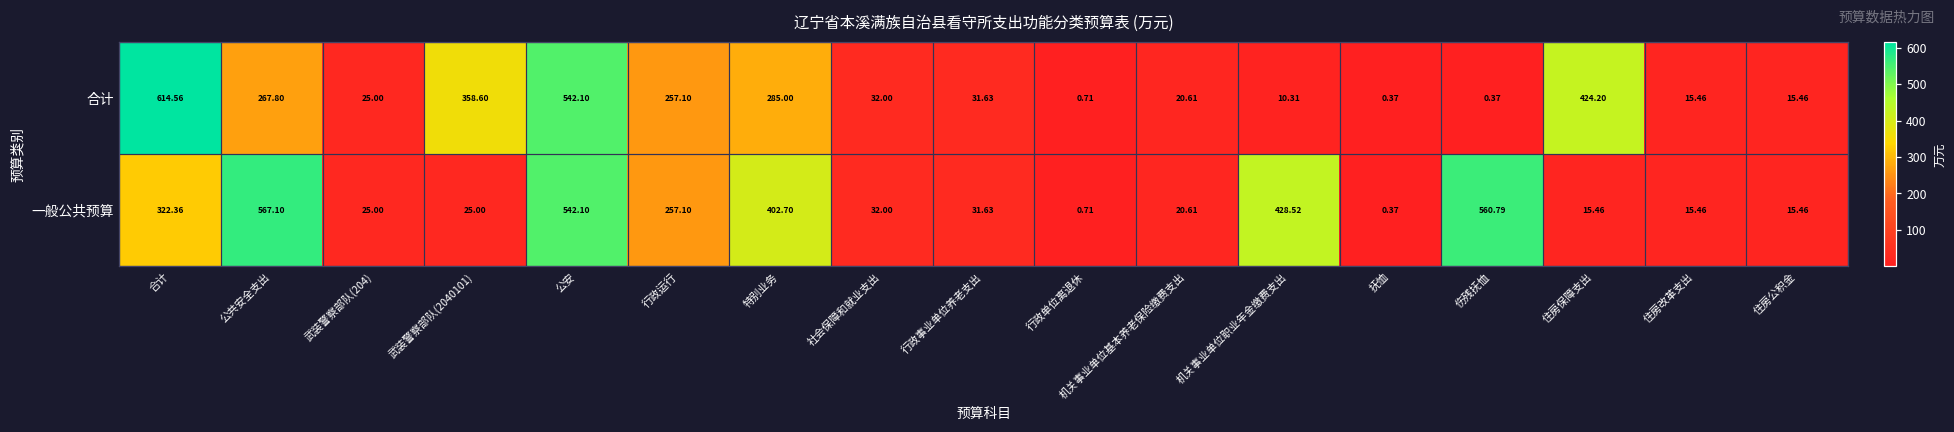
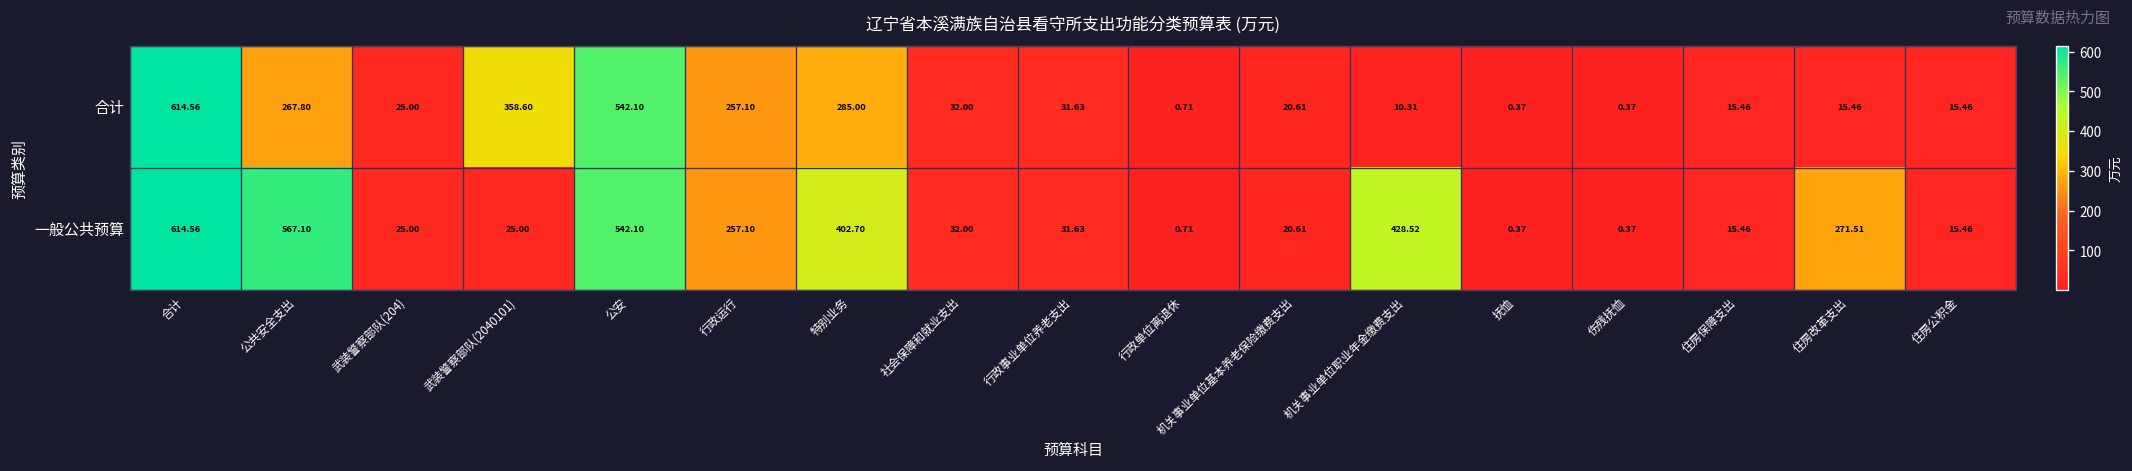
  {
    "合计": {
      "合计": 614.56,
      "公共安全支出": 267.80,
      "武装警察部队(204)": 25.00,
      "武装警察部队(2040101)": 358.60,
      "公安": 542.10,
      "行政运行": 257.10,
      "特别业务": 285.00,
      "社会保障和就业支出": 32.00,
      "行政事业单位养老支出": 31.63,
      "行政单位离退休": 0.71,
      "机关事业单位基本养老保险缴费支出": 20.61,
      "机关事业单位职业年金缴费支出": 10.31,
      "抚恤": 0.37,
      "伤残抚恤": 0.37,
-     "住房保障支出": 424.20,
+     "住房保障支出": 15.46,
      "住房改革支出": 15.46,
      "住房公积金": 15.46
    },
    "一般公共预算": {
-     "合计": 322.36,
+     "合计": 614.56,
      "公共安全支出": 567.10,
      "武装警察部队(204)": 25.00,
      "武装警察部队(2040101)": 25.00,
      "公安": 542.10,
      "行政运行": 257.10,
      "特别业务": 402.70,
      "社会保障和就业支出": 32.00,
      "行政事业单位养老支出": 31.63,
      "行政单位离退休": 0.71,
      "机关事业单位基本养老保险缴费支出": 20.61,
      "机关事业单位职业年金缴费支出": 428.52,
      "抚恤": 0.37,
-     "伤残抚恤": 560.79,
+     "伤残抚恤": 0.37,
      "住房保障支出": 15.46,
-     "住房改革支出": 15.46,
+     "住房改革支出": 271.51,
      "住房公积金": 15.46
    }
  }
